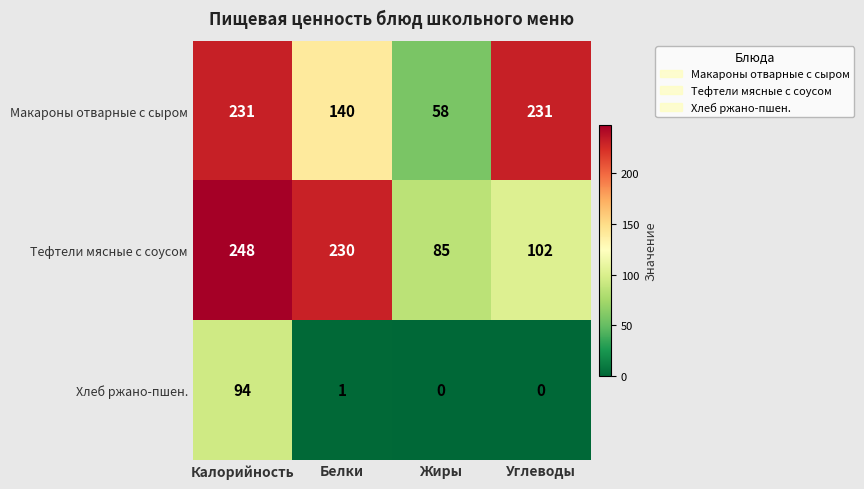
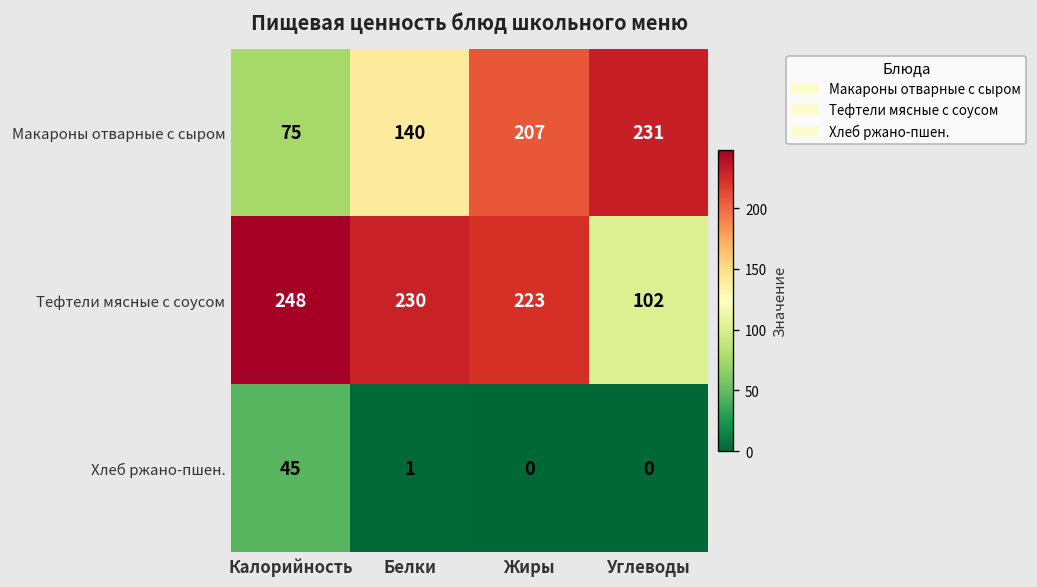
  {
    "Макароны отварные с сыром": {
-     "Калорийность": 231,
+     "Калорийность": 75,
      "Белки": 140,
-     "Жиры": 58,
+     "Жиры": 207,
      "Углеводы": 231
    },
    "Тефтели мясные с соусом": {
      "Калорийность": 248,
      "Белки": 230,
-     "Жиры": 85,
+     "Жиры": 223,
      "Углеводы": 102
    },
    "Хлеб ржано-пшен.": {
-     "Калорийность": 94,
+     "Калорийность": 45,
      "Белки": 1,
      "Жиры": 0,
      "Углеводы": 0
    }
  }
